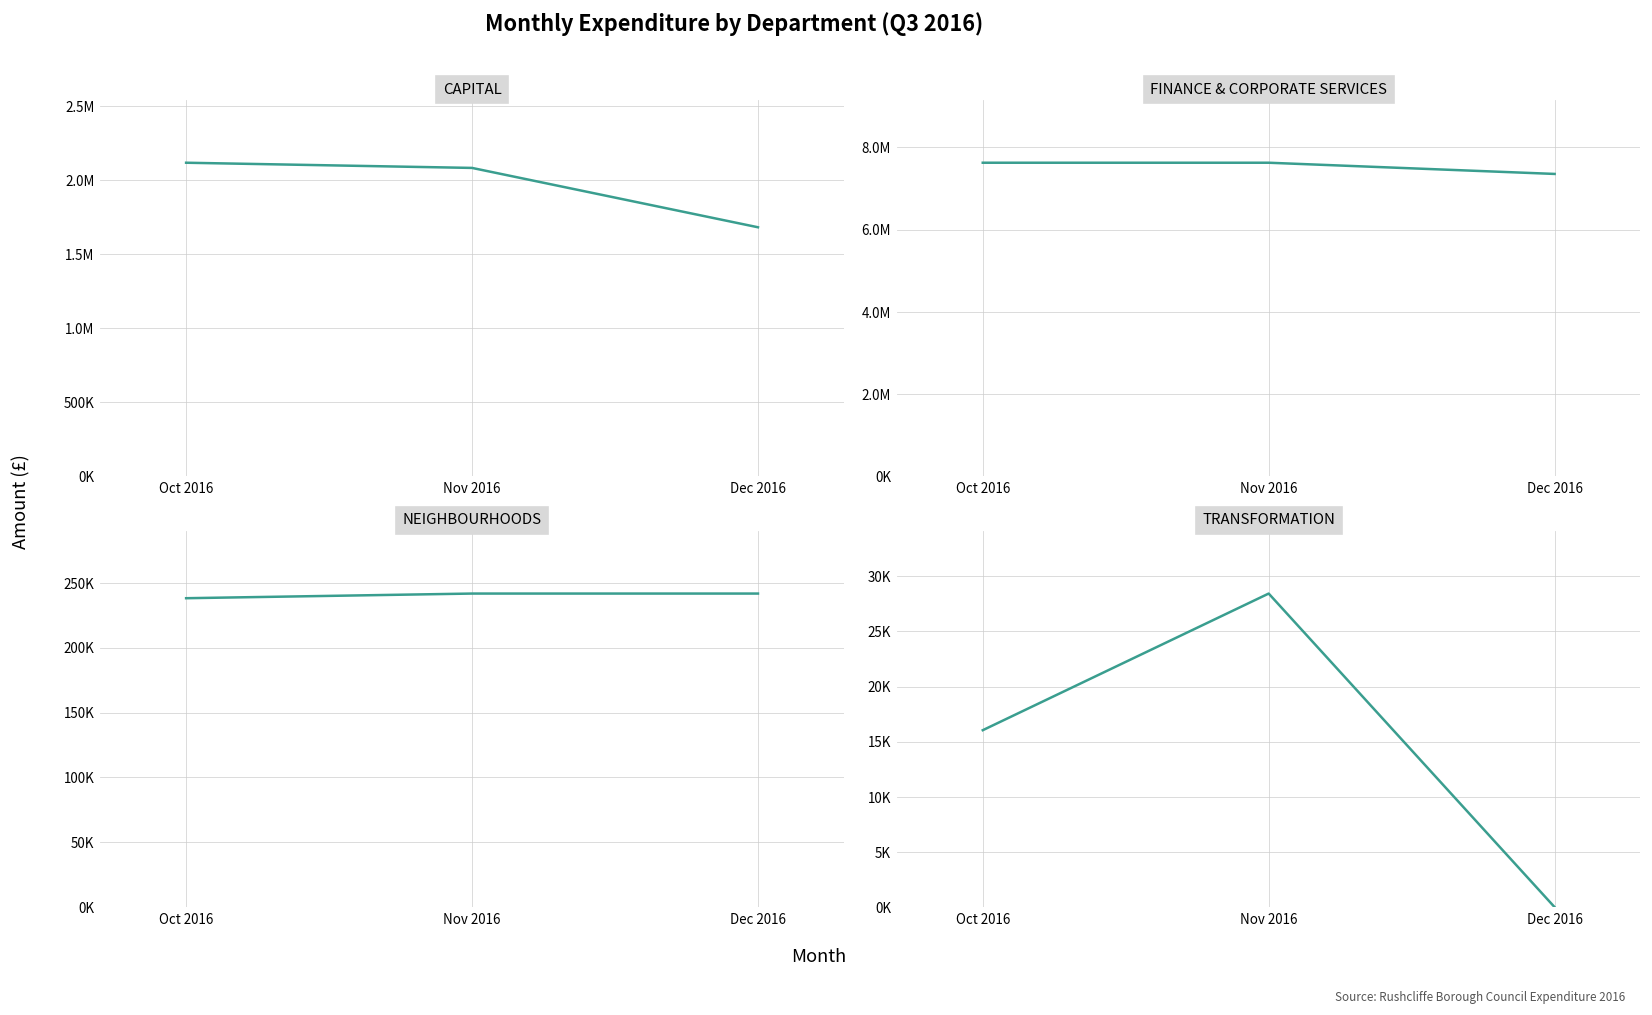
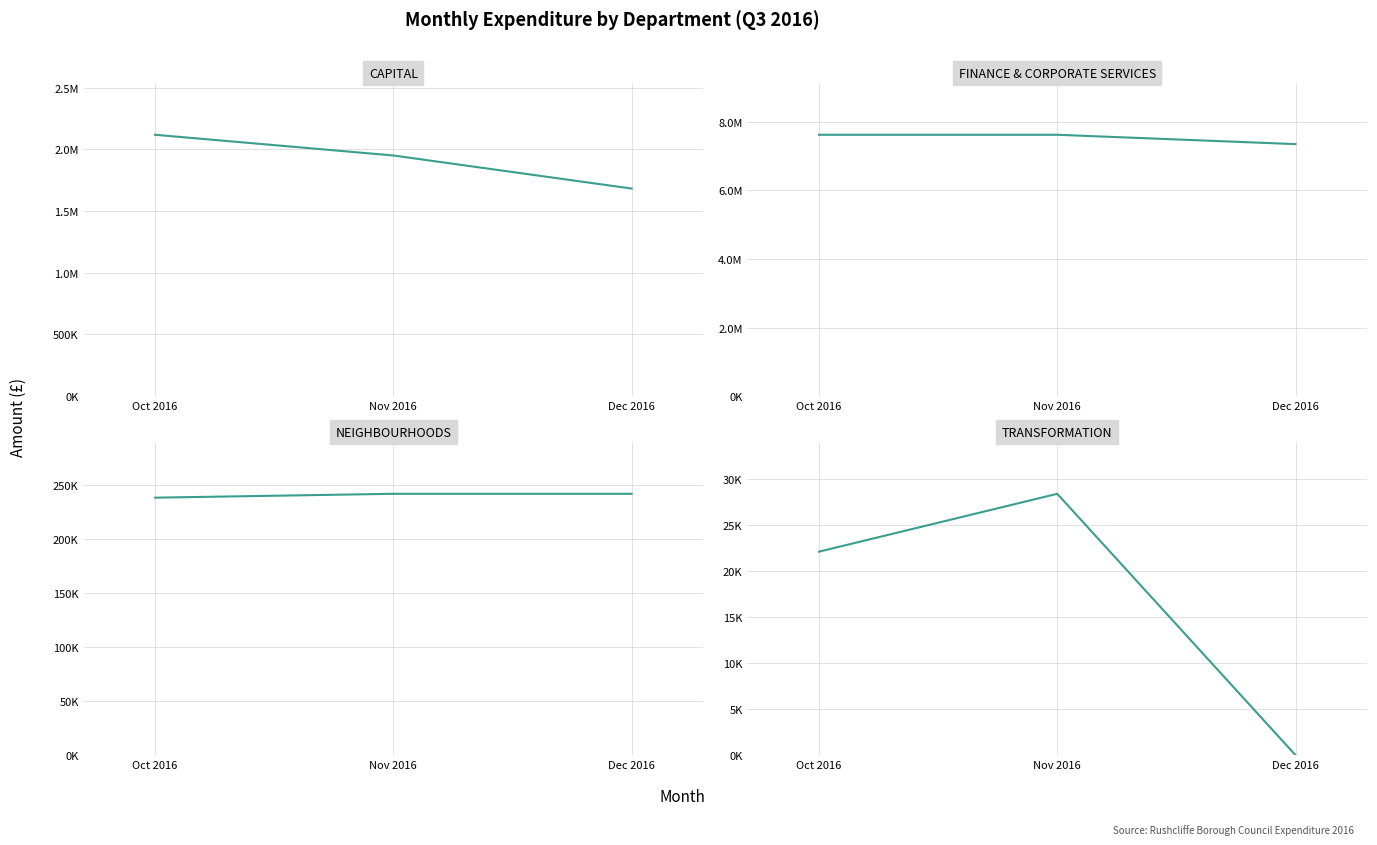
  {
    "CAPITAL": {
      "Oct 2016": 2120000,
-     "Nov 2016": 2080000,
+     "Nov 2016": 1950000,
      "Dec 2016": 1680000
    },
    "FINANCE & CORPORATE SERVICES": {
      "Oct 2016": 7600000,
      "Nov 2016": 7600000,
      "Dec 2016": 7400000
    },
    "NEIGHBOURHOODS": {
      "Oct 2016": 238000,
      "Nov 2016": 242000,
      "Dec 2016": 242000
    },
    "TRANSFORMATION": {
-     "Oct 2016": 16000,
+     "Oct 2016": 22000,
      "Nov 2016": 28000,
      "Dec 2016": 0
    }
  }
